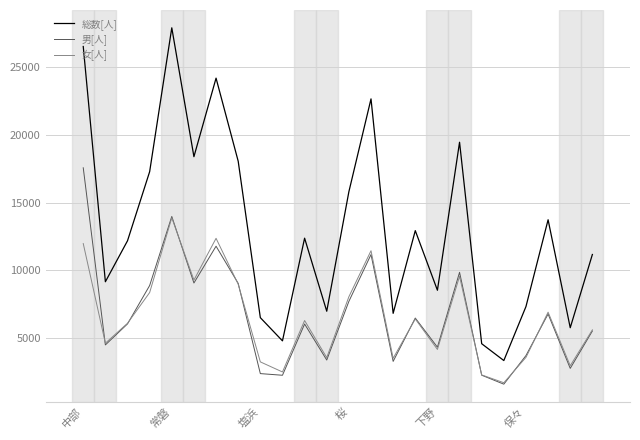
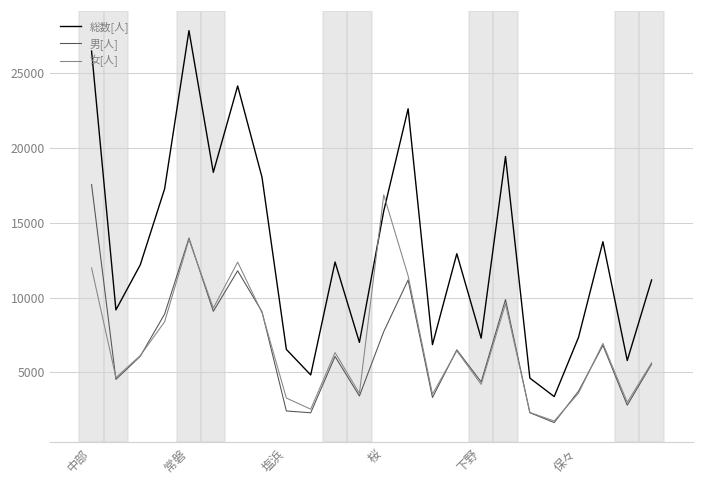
  {
    "総数[人]": {
      "中部": 26500,
      "常磐": 27900,
      "塩浜": 6500,
      "桜": 15800,
-     "下野": 8500,
+     "下野": 7300,
      "保々": 7300
    },
    "男[人]": {
      "中部": 17600,
      "塩浜": 2400,
      "桜": 7700
    },
    "女[人]": {
      "中部": 12000,
      "塩浜": 3300,
-     "桜": 8100
+     "桜": 16900
    }
  }
